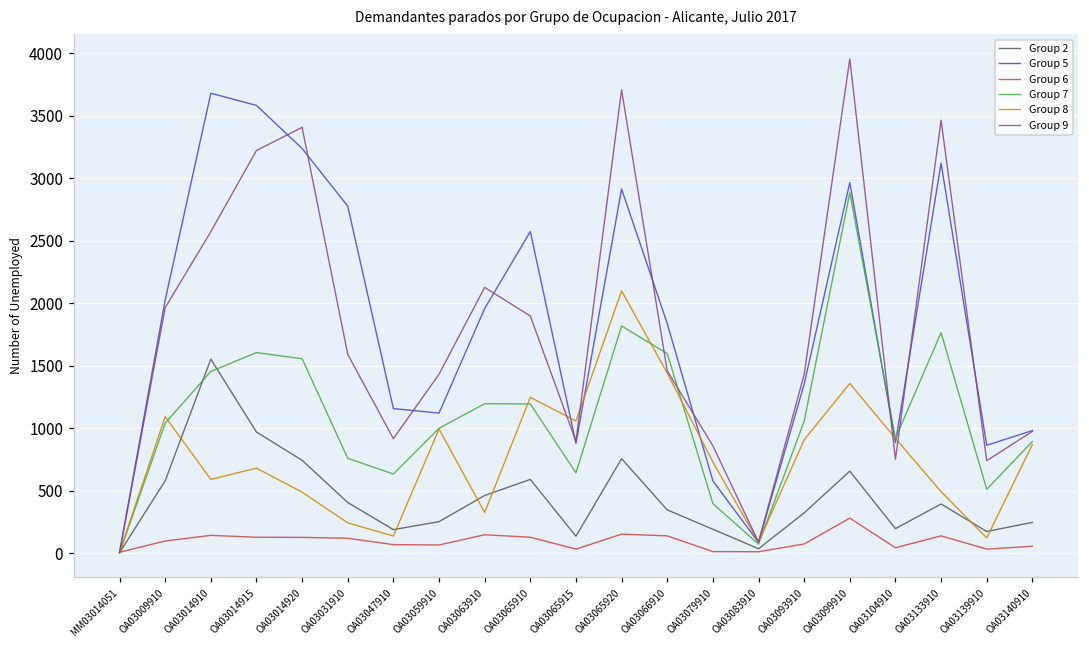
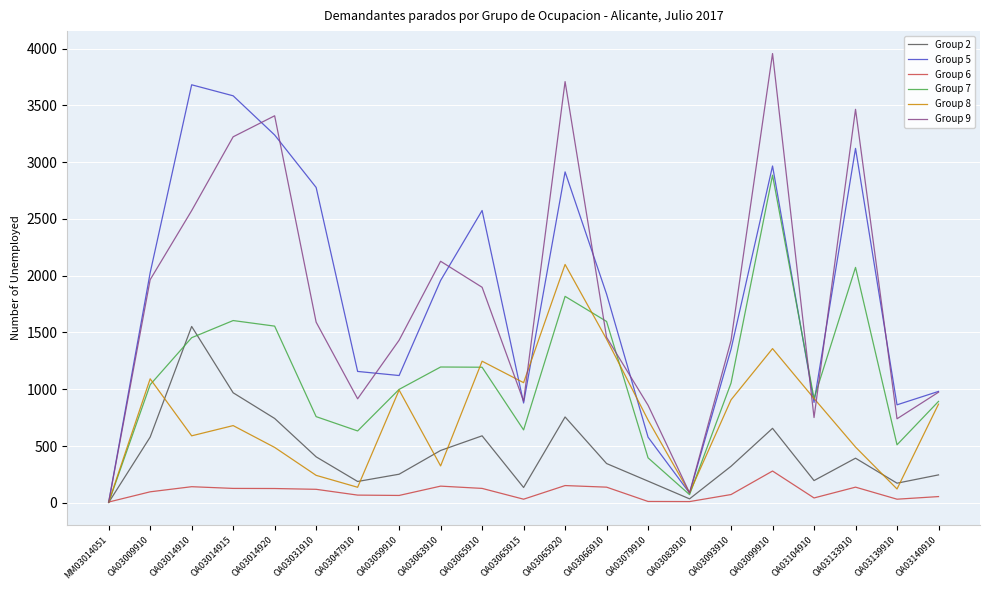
  {
    "Group 2": {
      "OA03009910": 580,
      "OA03014910": 1550,
      "OA03014915": 970,
      "OA03014920": 740,
      "OA03031910": 410,
      "OA03047910": 190,
      "OA03059910": 250,
      "OA03063910": 460,
      "OA03065910": 590,
      "OA03065915": 140,
      "OA03065920": 760,
      "OA03066910": 350,
      "OA03079910": 190,
      "OA03083910": 40,
      "OA03093910": 320,
      "OA03099910": 660,
      "OA03104910": 200,
      "OA03133910": 390,
      "OA03139910": 170,
      "OA03140910": 250
    },
    "Group 5": {
      "OA03009910": 2030,
      "OA03014910": 3680,
      "OA03014915": 3580,
      "OA03014920": 3240,
      "OA03031910": 2780,
      "OA03047910": 1160,
      "OA03059910": 1120,
      "OA03063910": 1960,
      "OA03065910": 2570,
      "OA03065920": 2910,
      "OA03066910": 1840,
      "OA03079910": 580,
      "OA03093910": 1350,
      "OA03099910": 2970,
      "OA03104910": 880,
      "OA03133910": 3120,
      "OA03139910": 860
    },
    "Group 6": {
      "OA03009910": 100,
      "OA03014910": 140,
      "OA03014915": 130,
      "OA03014920": 130,
      "OA03031910": 120,
      "OA03047910": 70,
      "OA03059910": 70,
      "OA03063910": 150,
      "OA03065910": 130,
      "OA03065915": 30,
      "OA03065920": 150,
      "OA03066910": 140,
      "OA03079910": 10,
      "OA03083910": 10,
      "OA03093910": 70,
      "OA03099910": 280,
      "OA03104910": 40,
      "OA03133910": 140,
      "OA03139910": 30,
      "OA03140910": 60
    },
    "Group 7": {
      "OA03009910": 1040,
      "OA03014910": 1450,
      "OA03014915": 1610,
      "OA03014920": 1560,
      "OA03031910": 760,
      "OA03047910": 630,
      "OA03063910": 1200,
      "OA03065910": 1190,
      "OA03065915": 640,
      "OA03065920": 1820,
      "OA03066910": 1600,
      "OA03079910": 400,
      "OA03093910": 1060,
      "OA03099910": 2890,
-     "OA03133910": 1770,
+     "OA03133910": 2070,
      "OA03139910": 510,
      "OA03140910": 890
    },
    "Group 8": {
      "OA03009910": 1090,
      "OA03014910": 590,
      "OA03014915": 680,
      "OA03014920": 490,
      "OA03031910": 240,
      "OA03047910": 140,
      "OA03063910": 330,
      "OA03065910": 1250,
      "OA03065915": 1060,
      "OA03065920": 2100,
      "OA03079910": 730,
      "OA03093910": 910,
      "OA03099910": 1360,
      "OA03133910": 490,
      "OA03139910": 120,
      "OA03140910": 870
    },
    "Group 9": {
      "OA03009910": 1970,
      "OA03014910": 2570,
      "OA03014915": 3220,
      "OA03014920": 3410,
      "OA03031910": 1590,
      "OA03047910": 920,
      "OA03059910": 1430,
      "OA03063910": 2130,
      "OA03065910": 1900,
      "OA03065920": 3710,
      "OA03079910": 860,
      "OA03093910": 1430,
      "OA03099910": 3960,
      "OA03104910": 750,
      "OA03133910": 3470,
      "OA03139910": 740
    }
  }
